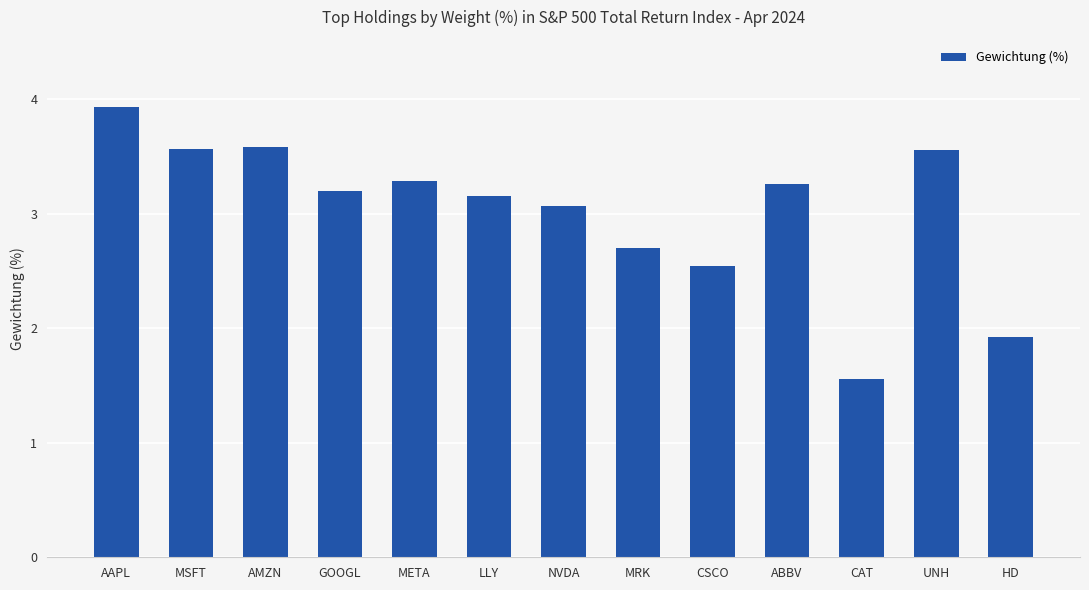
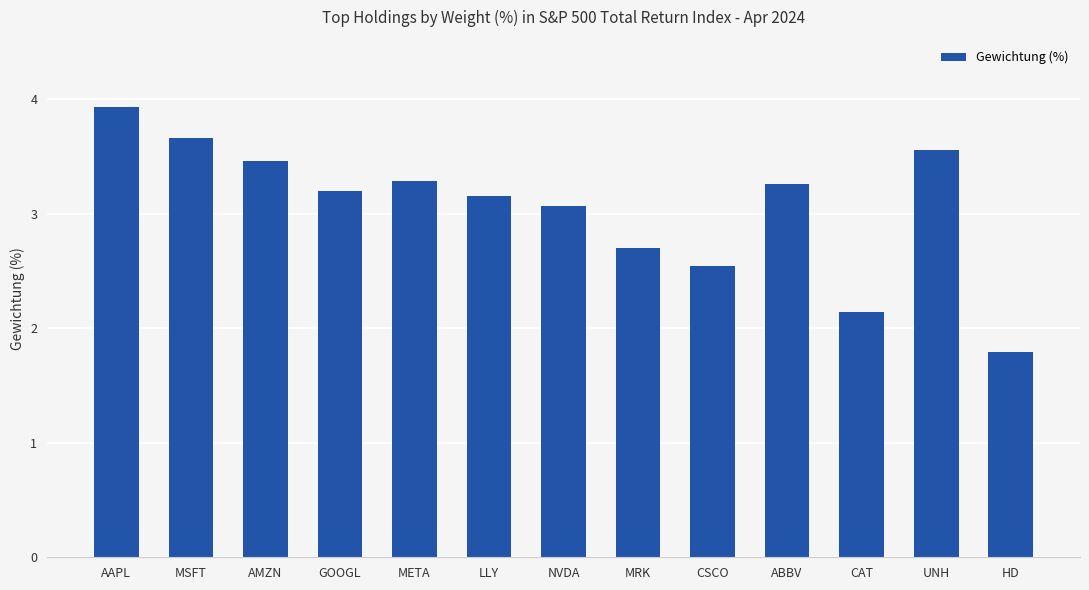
  {
    "AAPL": 3.93,
-   "MSFT": 3.57,
-   "AMZN": 3.58,
+   "MSFT": 3.66,
+   "AMZN": 3.46,
    "GOOGL": 3.20,
    "META": 3.29,
    "LLY": 3.16,
    "NVDA": 3.07,
    "MRK": 2.70,
    "CSCO": 2.54,
    "ABBV": 3.26,
-   "CAT": 1.56,
+   "CAT": 2.14,
    "UNH": 3.56,
-   "HD": 1.92
+   "HD": 1.79
  }
